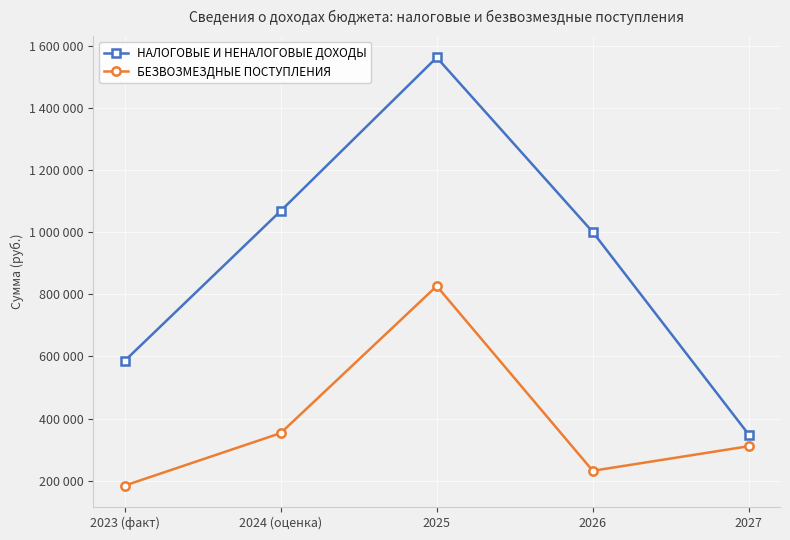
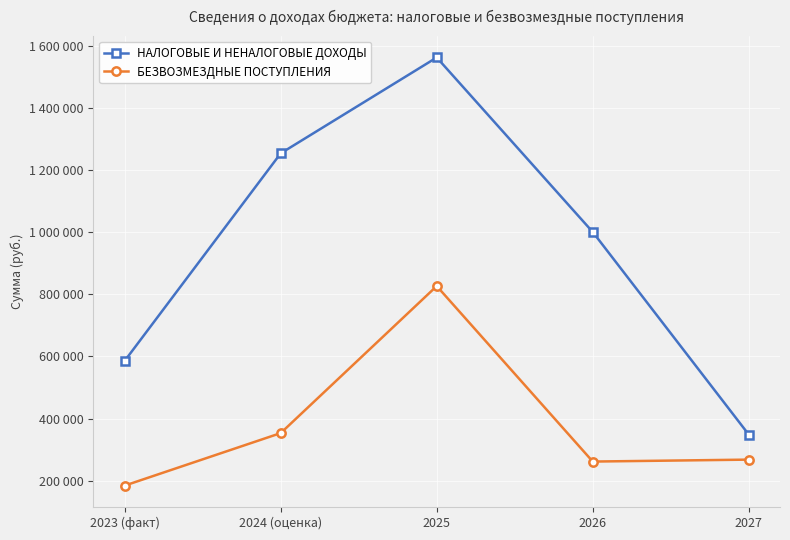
  {
    "НАЛОГОВЫЕ И НЕНАЛОГОВЫЕ ДОХОДЫ": {
      "2023 (факт)": 590000,
-     "2024 (оценка)": 1070000,
+     "2024 (оценка)": 1250000,
      "2025": 1560000,
      "2026": 1000000,
      "2027": 350000
    },
    "БЕЗВОЗМЕЗДНЫЕ ПОСТУПЛЕНИЯ": {
      "2023 (факт)": 180000,
      "2024 (оценка)": 350000,
      "2025": 830000,
-     "2026": 230000,
-     "2027": 310000
+     "2026": 260000,
+     "2027": 270000
    }
  }
